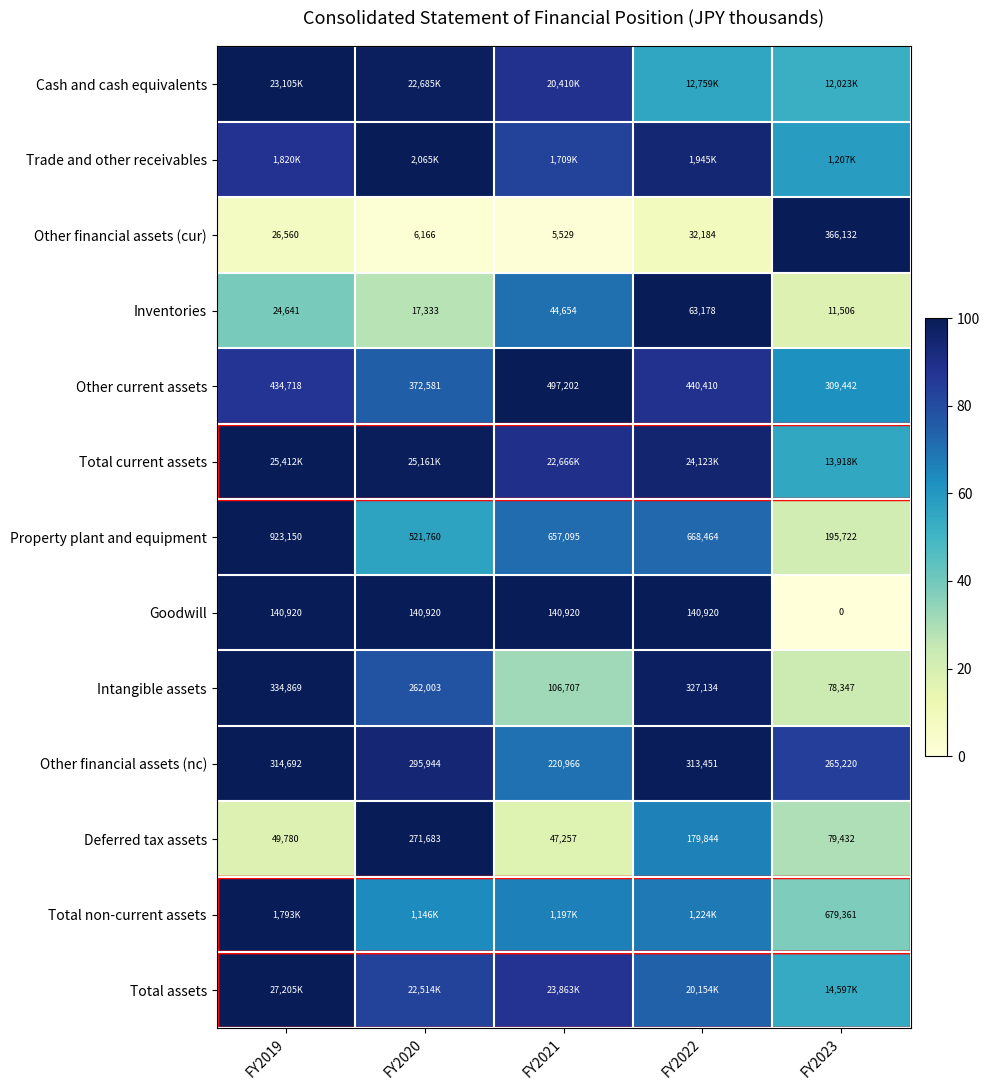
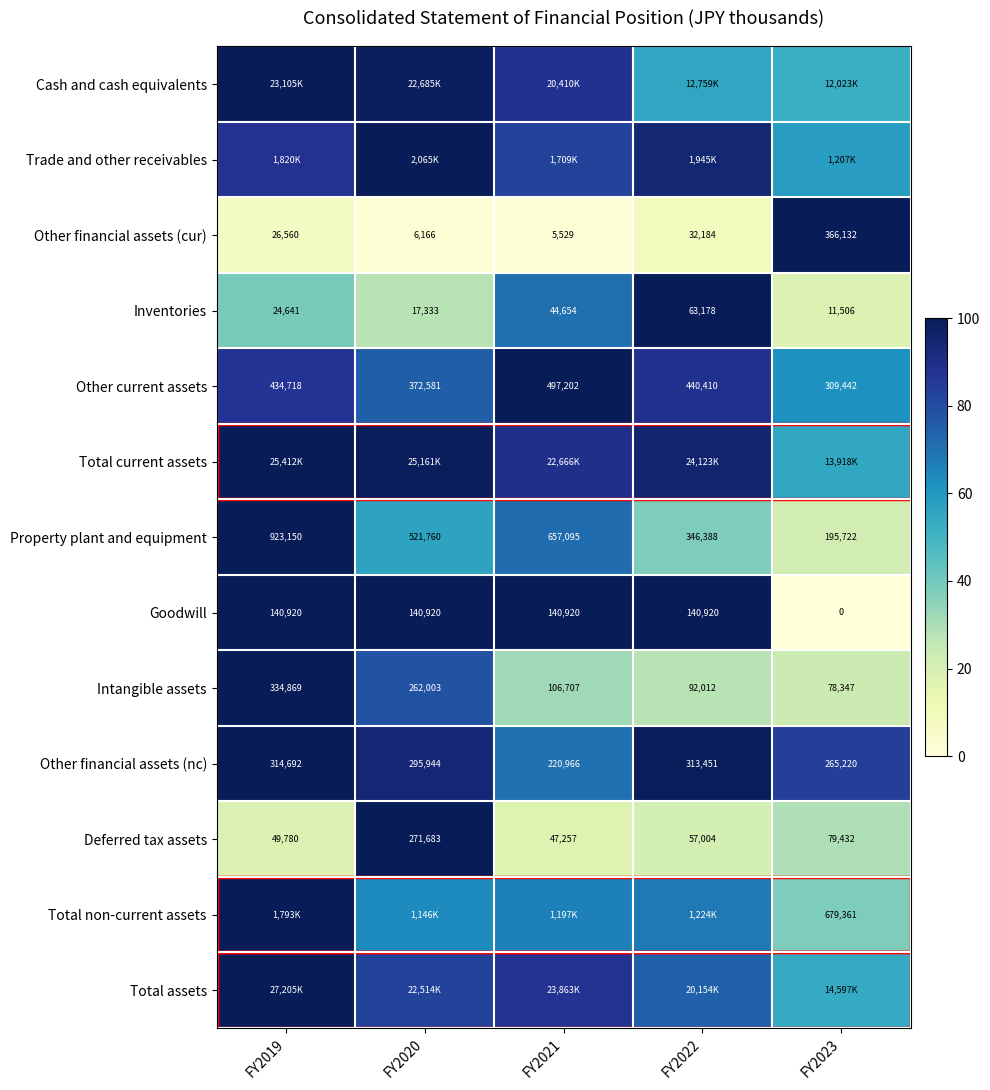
  {
    "Cash and cash equivalents": {
      "FY2019": "23,105K",
      "FY2020": "22,685K",
      "FY2021": "20,410K",
      "FY2022": "12,759K",
      "FY2023": "12,023K"
    },
    "Trade and other receivables": {
      "FY2019": "1,820K",
      "FY2020": "2,065K",
      "FY2021": "1,709K",
      "FY2022": "1,945K",
      "FY2023": "1,207K"
    },
    "Other financial assets (cur)": {
      "FY2019": "26,560",
      "FY2020": "6,166",
      "FY2021": "5,529",
      "FY2022": "32,184",
      "FY2023": "366,132"
    },
    "Inventories": {
      "FY2019": "24,641",
      "FY2020": "17,333",
      "FY2021": "44,654",
      "FY2022": "63,178",
      "FY2023": "11,506"
    },
    "Other current assets": {
      "FY2019": "434,718",
      "FY2020": "372,581",
      "FY2021": "497,202",
      "FY2022": "440,410",
      "FY2023": "309,442"
    },
    "Total current assets": {
      "FY2019": "25,412K",
      "FY2020": "25,161K",
      "FY2021": "22,666K",
      "FY2022": "24,123K",
      "FY2023": "13,918K"
    },
    "Property plant and equipment": {
      "FY2019": "923,150",
      "FY2020": "521,760",
      "FY2021": "657,095",
-     "FY2022": "668,464",
+     "FY2022": "346,388",
      "FY2023": "195,722"
    },
    "Goodwill": {
      "FY2019": "140,920",
      "FY2020": "140,920",
      "FY2021": "140,920",
      "FY2022": "140,920",
      "FY2023": "0"
    },
    "Intangible assets": {
      "FY2019": "334,869",
      "FY2020": "262,003",
      "FY2021": "106,707",
-     "FY2022": "327,134",
+     "FY2022": "92,012",
      "FY2023": "78,347"
    },
    "Other financial assets (nc)": {
      "FY2019": "314,692",
      "FY2020": "295,944",
      "FY2021": "220,966",
      "FY2022": "313,451",
      "FY2023": "265,220"
    },
    "Deferred tax assets": {
      "FY2019": "49,780",
      "FY2020": "271,683",
      "FY2021": "47,257",
-     "FY2022": "179,844",
+     "FY2022": "57,004",
      "FY2023": "79,432"
    },
    "Total non-current assets": {
      "FY2019": "1,793K",
      "FY2020": "1,146K",
      "FY2021": "1,197K",
      "FY2022": "1,224K",
      "FY2023": "679,361"
    },
    "Total assets": {
      "FY2019": "27,205K",
      "FY2020": "22,514K",
      "FY2021": "23,863K",
      "FY2022": "20,154K",
      "FY2023": "14,597K"
    }
  }
